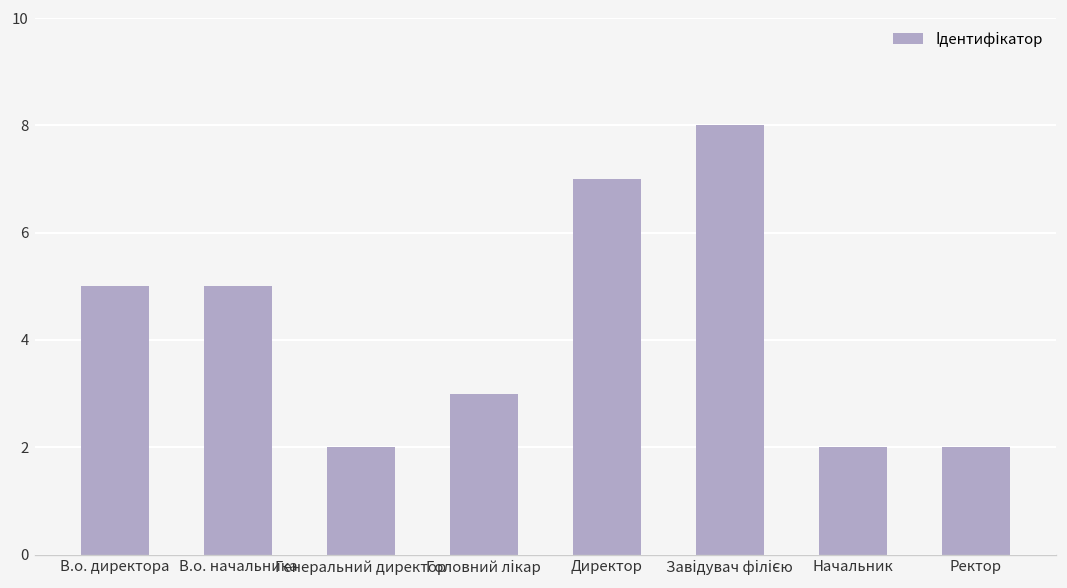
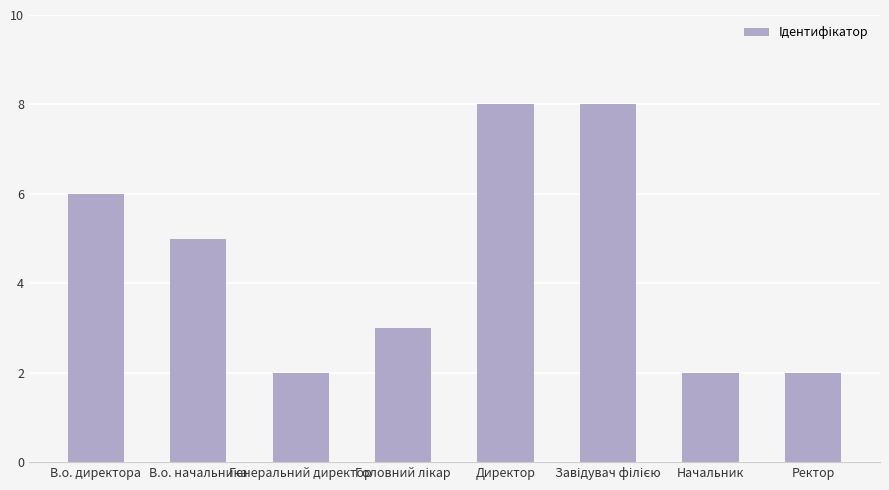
  {
-   "В.о. директора": 5,
+   "В.о. директора": 6,
    "Генеральний директор": 2,
-   "Директор": 7,
+   "Директор": 8,
    "Завідувач філією": 8,
    "Начальник": 2,
    "Ректор": 2
  }
